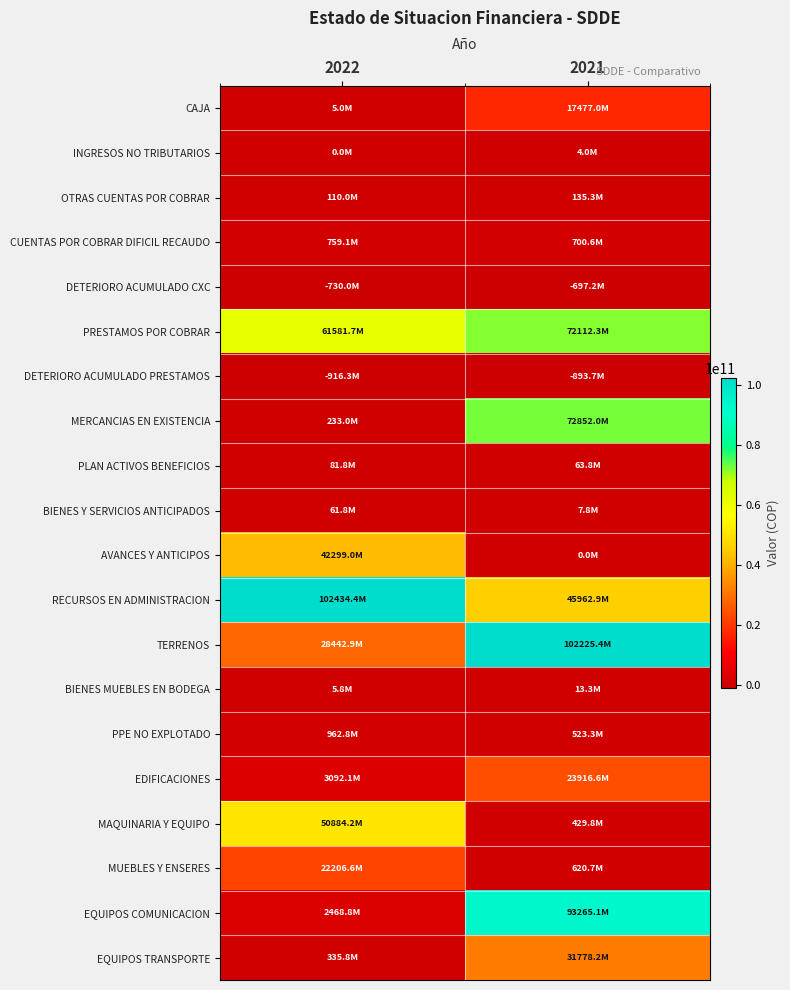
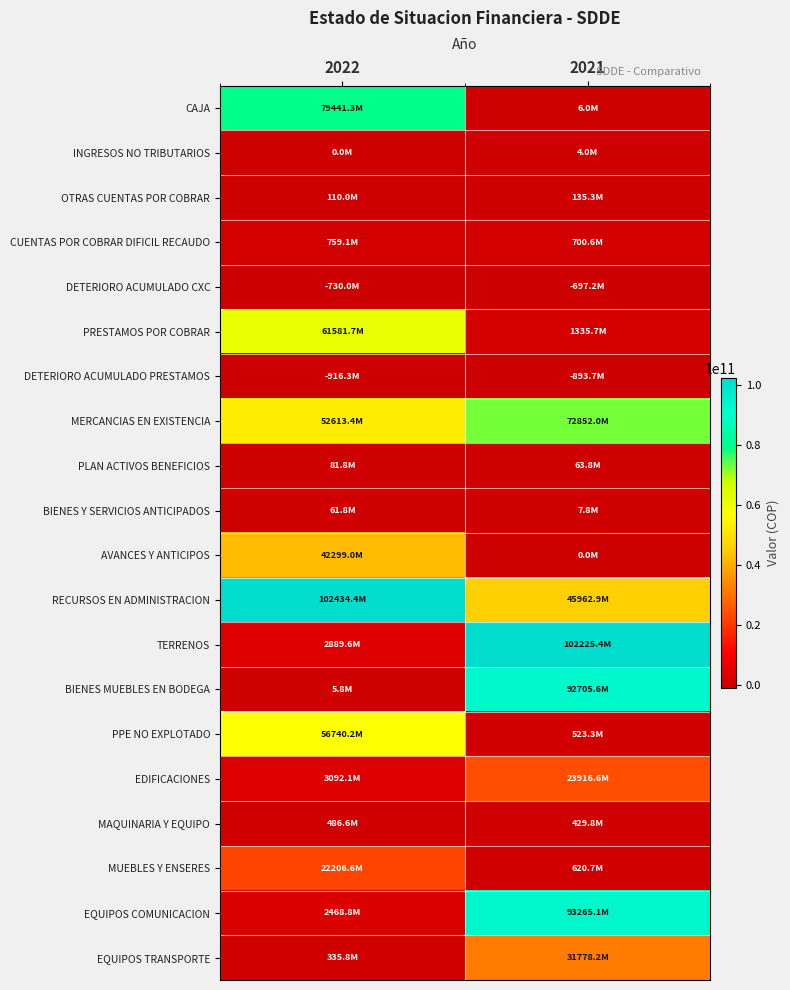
  {
    "CAJA": {
-     "2022": "5.0M",
-     "2021": "17477.0M"
+     "2022": "79441.3M",
+     "2021": "6.0M"
    },
    "INGRESOS NO TRIBUTARIOS": {
      "2022": "0.0M",
      "2021": "4.0M"
    },
    "OTRAS CUENTAS POR COBRAR": {
      "2022": "110.0M",
      "2021": "135.3M"
    },
    "CUENTAS POR COBRAR DIFICIL RECAUDO": {
      "2022": "759.1M",
      "2021": "700.6M"
    },
    "DETERIORO ACUMULADO CXC": {
      "2022": "-730.0M",
      "2021": "-697.2M"
    },
    "PRESTAMOS POR COBRAR": {
      "2022": "61581.7M",
-     "2021": "72112.3M"
+     "2021": "1335.7M"
    },
    "DETERIORO ACUMULADO PRESTAMOS": {
      "2022": "-916.3M",
      "2021": "-893.7M"
    },
    "MERCANCIAS EN EXISTENCIA": {
-     "2022": "233.0M",
+     "2022": "52613.4M",
      "2021": "72852.0M"
    },
    "PLAN ACTIVOS BENEFICIOS": {
      "2022": "81.8M",
      "2021": "63.8M"
    },
    "BIENES Y SERVICIOS ANTICIPADOS": {
      "2022": "61.8M",
      "2021": "7.8M"
    },
    "AVANCES Y ANTICIPOS": {
      "2022": "42299.0M",
      "2021": "0.0M"
    },
    "RECURSOS EN ADMINISTRACION": {
      "2022": "102434.4M",
      "2021": "45962.9M"
    },
    "TERRENOS": {
-     "2022": "28442.9M",
+     "2022": "2889.6M",
      "2021": "102225.4M"
    },
    "BIENES MUEBLES EN BODEGA": {
      "2022": "5.8M",
-     "2021": "13.3M"
+     "2021": "92705.6M"
    },
    "PPE NO EXPLOTADO": {
-     "2022": "962.8M",
+     "2022": "56740.2M",
      "2021": "523.3M"
    },
    "EDIFICACIONES": {
      "2022": "3092.1M",
      "2021": "23916.6M"
    },
    "MAQUINARIA Y EQUIPO": {
-     "2022": "50884.2M",
+     "2022": "486.6M",
      "2021": "429.8M"
    },
    "MUEBLES Y ENSERES": {
      "2022": "22206.6M",
      "2021": "620.7M"
    },
    "EQUIPOS COMUNICACION": {
      "2022": "2468.8M",
      "2021": "93265.1M"
    },
    "EQUIPOS TRANSPORTE": {
      "2022": "335.8M",
      "2021": "31778.2M"
    }
  }
